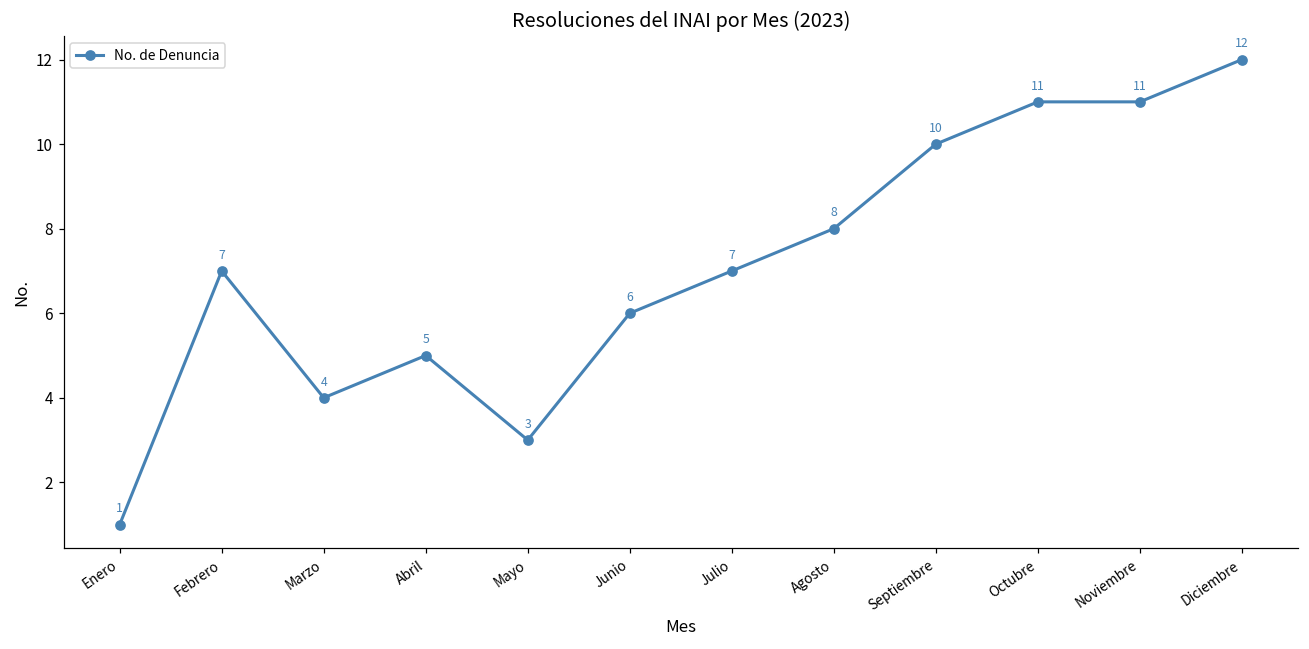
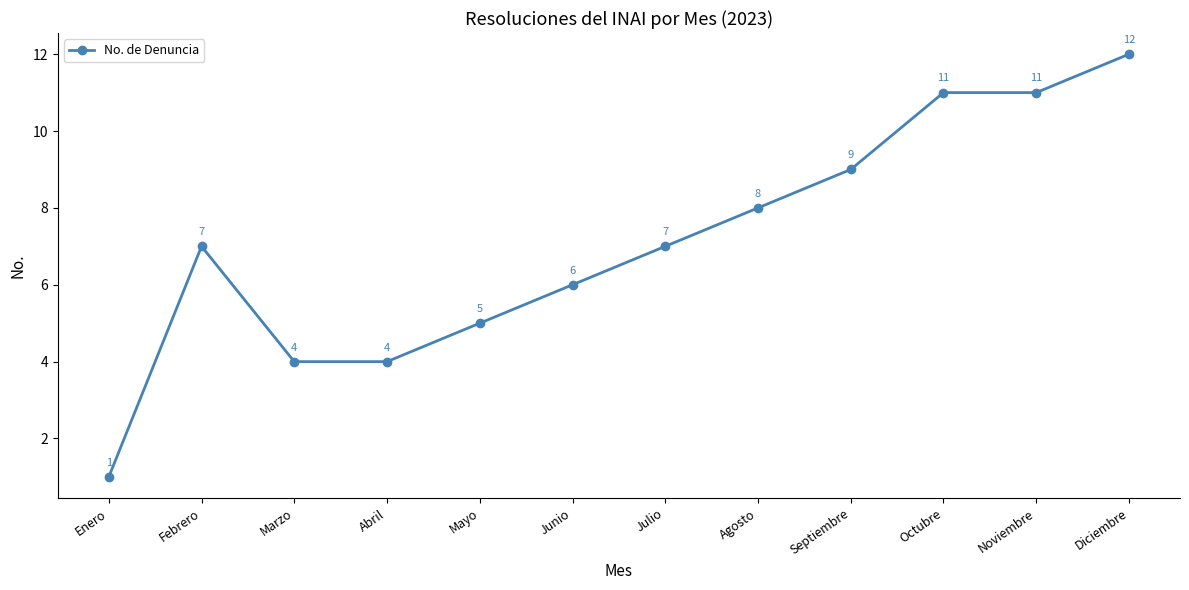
  {
    "Enero": 1,
    "Febrero": 7,
    "Marzo": 4,
-   "Abril": 5,
-   "Mayo": 3,
+   "Abril": 4,
+   "Mayo": 5,
    "Junio": 6,
    "Julio": 7,
    "Agosto": 8,
-   "Septiembre": 10,
+   "Septiembre": 9,
    "Octubre": 11,
    "Noviembre": 11,
    "Diciembre": 12
  }
